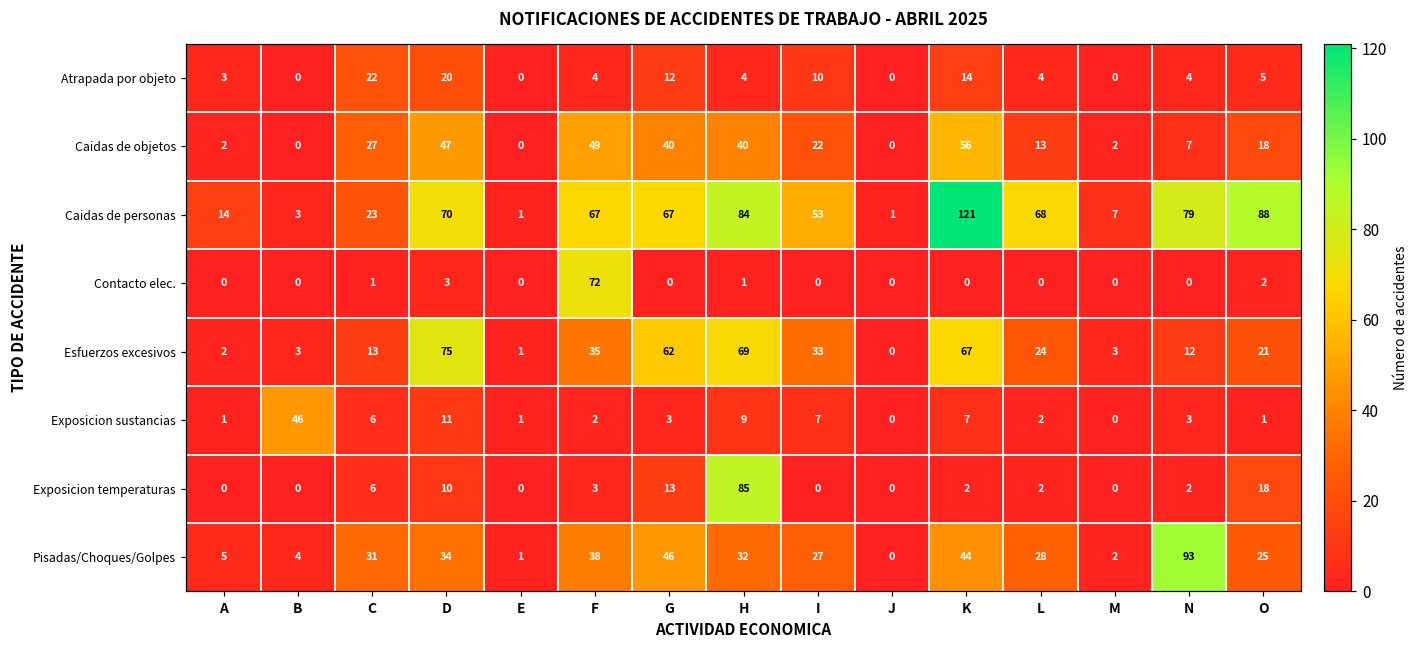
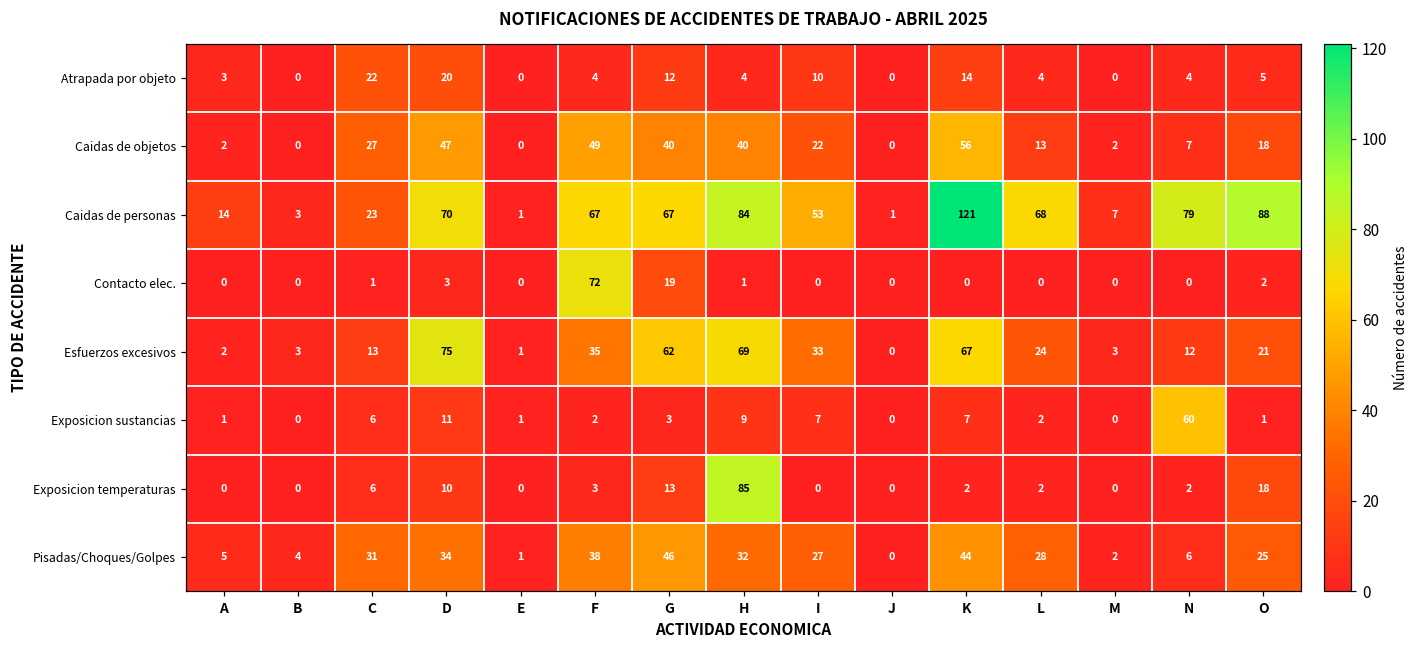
  {
    "Atrapada por objeto": {
      "A": 3,
      "B": 0,
      "C": 22,
      "D": 20,
      "E": 0,
      "F": 4,
      "G": 12,
      "H": 4,
      "I": 10,
      "J": 0,
      "K": 14,
      "L": 4,
      "M": 0,
      "N": 4,
      "O": 5
    },
    "Caidas de objetos": {
      "A": 2,
      "B": 0,
      "C": 27,
      "D": 47,
      "E": 0,
      "F": 49,
      "G": 40,
      "H": 40,
      "I": 22,
      "J": 0,
      "K": 56,
      "L": 13,
      "M": 2,
      "N": 7,
      "O": 18
    },
    "Caidas de personas": {
      "A": 14,
      "B": 3,
      "C": 23,
      "D": 70,
      "E": 1,
      "F": 67,
      "G": 67,
      "H": 84,
      "I": 53,
      "J": 1,
      "K": 121,
      "L": 68,
      "M": 7,
      "N": 79,
      "O": 88
    },
    "Contacto elec.": {
      "A": 0,
      "B": 0,
      "C": 1,
      "D": 3,
      "E": 0,
      "F": 72,
-     "G": 0,
+     "G": 19,
      "H": 1,
      "I": 0,
      "J": 0,
      "K": 0,
      "L": 0,
      "M": 0,
      "N": 0,
      "O": 2
    },
    "Esfuerzos excesivos": {
      "A": 2,
      "B": 3,
      "C": 13,
      "D": 75,
      "E": 1,
      "F": 35,
      "G": 62,
      "H": 69,
      "I": 33,
      "J": 0,
      "K": 67,
      "L": 24,
      "M": 3,
      "N": 12,
      "O": 21
    },
    "Exposicion sustancias": {
      "A": 1,
-     "B": 46,
+     "B": 0,
      "C": 6,
      "D": 11,
      "E": 1,
      "F": 2,
      "G": 3,
      "H": 9,
      "I": 7,
      "J": 0,
      "K": 7,
      "L": 2,
      "M": 0,
-     "N": 3,
+     "N": 60,
      "O": 1
    },
    "Exposicion temperaturas": {
      "A": 0,
      "B": 0,
      "C": 6,
      "D": 10,
      "E": 0,
      "F": 3,
      "G": 13,
      "H": 85,
      "I": 0,
      "J": 0,
      "K": 2,
      "L": 2,
      "M": 0,
      "N": 2,
      "O": 18
    },
    "Pisadas/Choques/Golpes": {
      "A": 5,
      "B": 4,
      "C": 31,
      "D": 34,
      "E": 1,
      "F": 38,
      "G": 46,
      "H": 32,
      "I": 27,
      "J": 0,
      "K": 44,
      "L": 28,
      "M": 2,
-     "N": 93,
+     "N": 6,
      "O": 25
    }
  }
